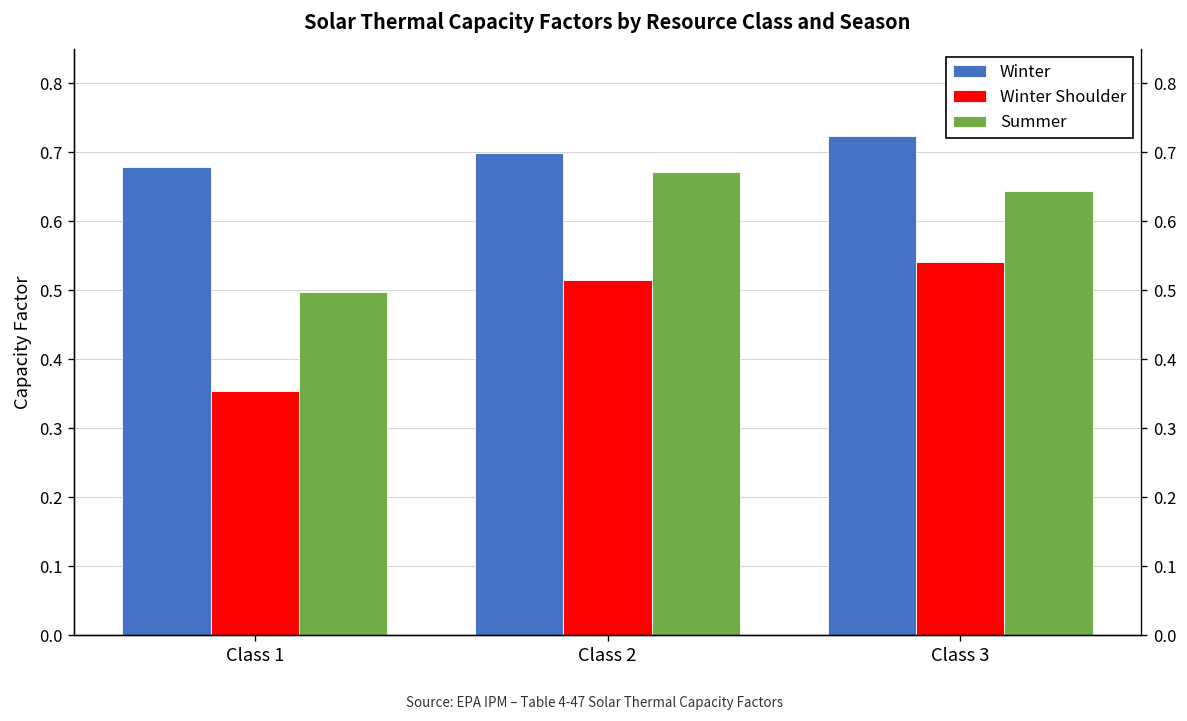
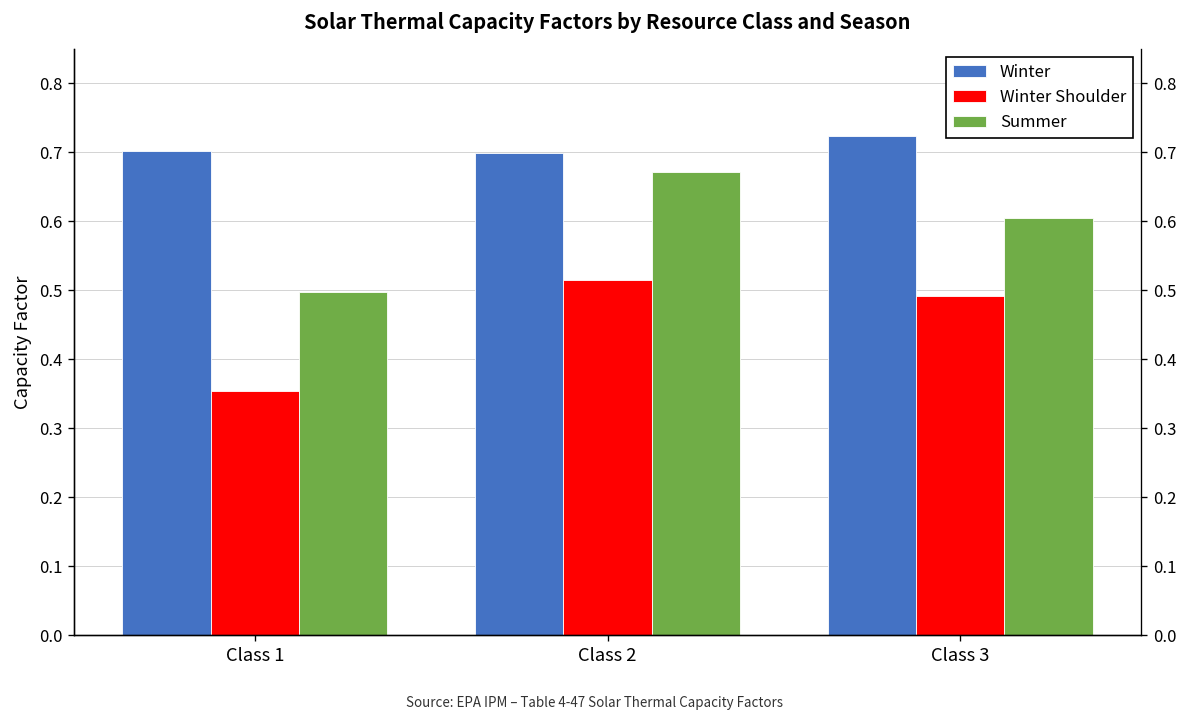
  {
    "Winter": {
-     "Class 1": 0.68,
+     "Class 1": 0.70,
      "Class 2": 0.70,
      "Class 3": 0.72
    },
    "Winter Shoulder": {
      "Class 1": 0.35,
      "Class 2": 0.51,
-     "Class 3": 0.54
+     "Class 3": 0.49
    },
    "Summer": {
      "Class 1": 0.50,
      "Class 2": 0.67,
-     "Class 3": 0.64
+     "Class 3": 0.60
    }
  }
